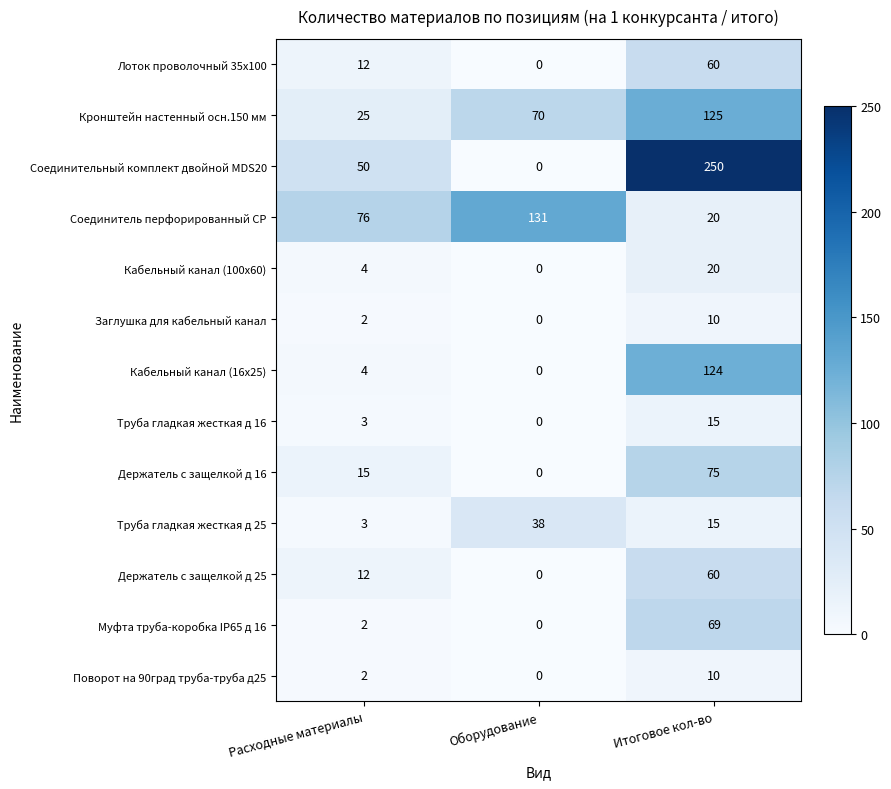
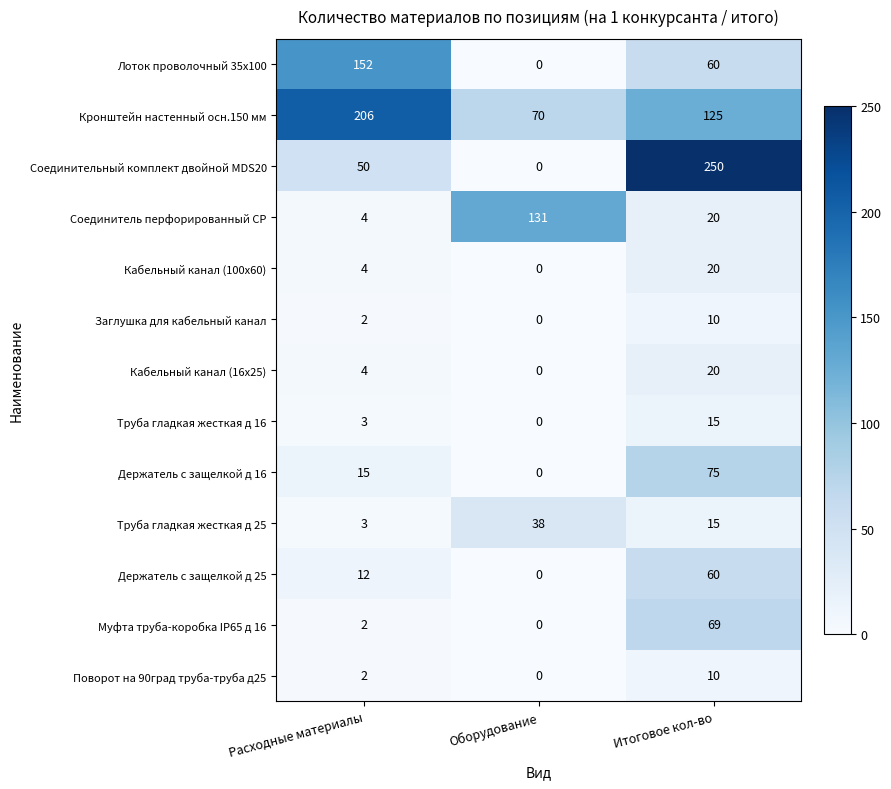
  {
    "Лоток проволочный 35х100": {
-     "Расходные материалы": 12,
+     "Расходные материалы": 152,
      "Оборудование": 0,
      "Итоговое кол-во": 60
    },
    "Кронштейн настенный осн.150 мм": {
-     "Расходные материалы": 25,
+     "Расходные материалы": 206,
      "Оборудование": 70,
      "Итоговое кол-во": 125
    },
    "Соединительный комплект двойной MDS20": {
      "Расходные материалы": 50,
      "Оборудование": 0,
      "Итоговое кол-во": 250
    },
    "Соединитель перфорированный CP": {
-     "Расходные материалы": 76,
+     "Расходные материалы": 4,
      "Оборудование": 131,
      "Итоговое кол-во": 20
    },
    "Кабельный канал (100х60)": {
      "Расходные материалы": 4,
      "Оборудование": 0,
      "Итоговое кол-во": 20
    },
    "Заглушка для кабельный канал": {
      "Расходные материалы": 2,
      "Оборудование": 0,
      "Итоговое кол-во": 10
    },
    "Кабельный канал (16х25)": {
      "Расходные материалы": 4,
      "Оборудование": 0,
-     "Итоговое кол-во": 124
+     "Итоговое кол-во": 20
    },
    "Труба гладкая жесткая д 16": {
      "Расходные материалы": 3,
      "Оборудование": 0,
      "Итоговое кол-во": 15
    },
    "Держатель с защелкой д 16": {
      "Расходные материалы": 15,
      "Оборудование": 0,
      "Итоговое кол-во": 75
    },
    "Труба гладкая жесткая д 25": {
      "Расходные материалы": 3,
      "Оборудование": 38,
      "Итоговое кол-во": 15
    },
    "Держатель с защелкой д 25": {
      "Расходные материалы": 12,
      "Оборудование": 0,
      "Итоговое кол-во": 60
    },
    "Муфта труба-коробка IP65 д 16": {
      "Расходные материалы": 2,
      "Оборудование": 0,
      "Итоговое кол-во": 69
    },
    "Поворот на 90град труба-труба д25": {
      "Расходные материалы": 2,
      "Оборудование": 0,
      "Итоговое кол-во": 10
    }
  }
